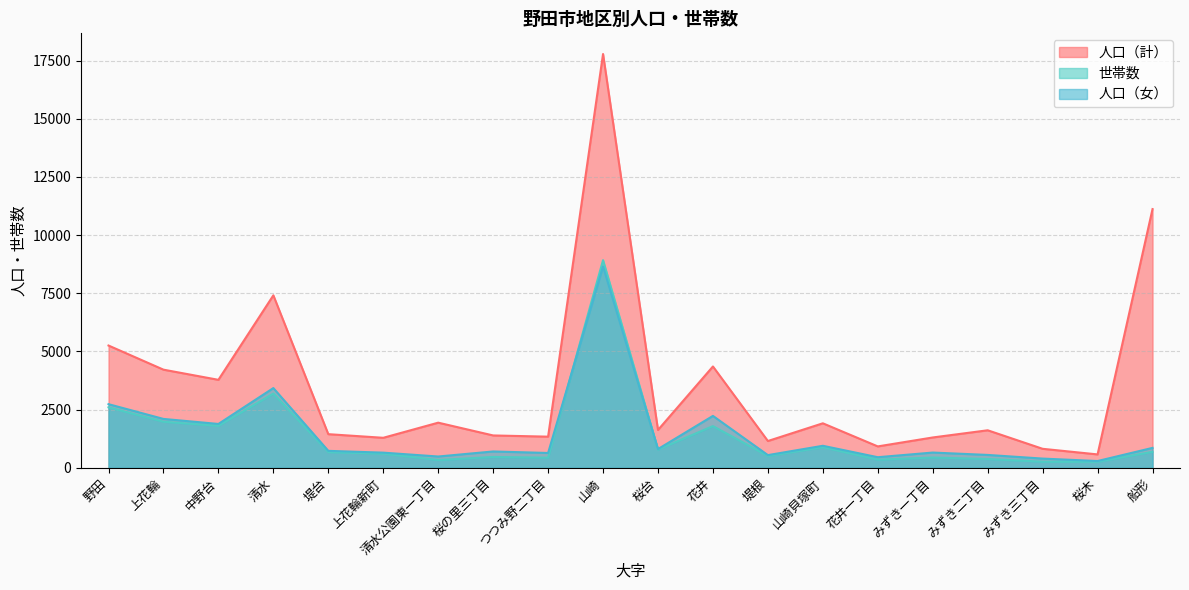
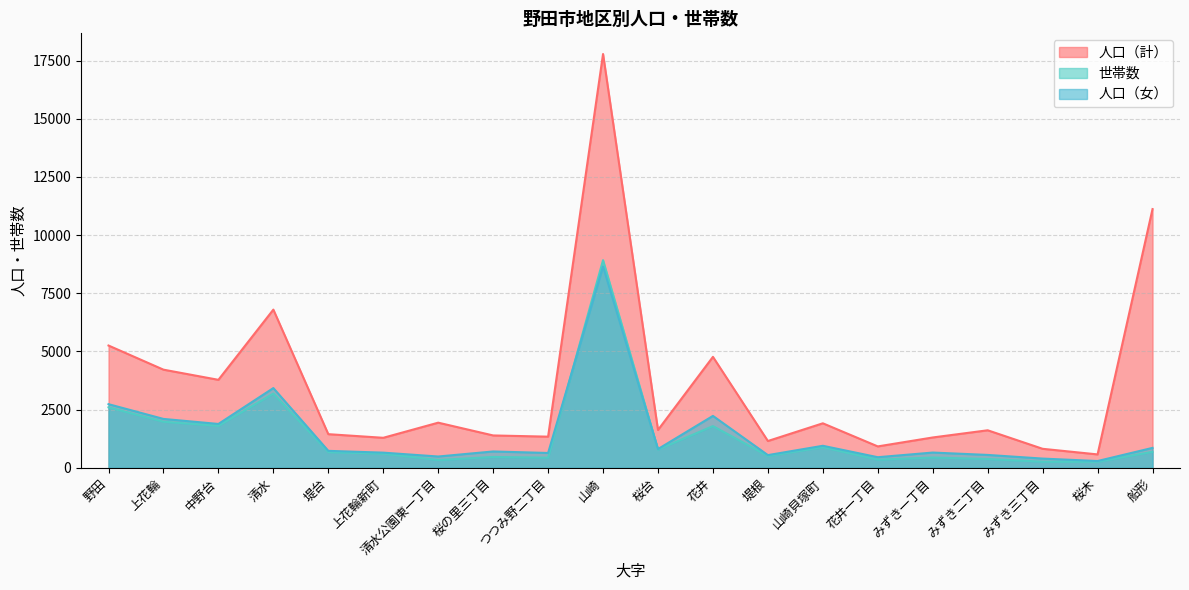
  {
    "人口（計）": {
      "野田": 5300,
      "上花輪": 4200,
      "中野台": 3800,
-     "清水": 7400,
+     "清水": 6800,
      "堤台": 1400,
      "上花輪新町": 1300,
      "清水公園東一丁目": 1900,
      "桜の里三丁目": 1400,
      "つつみ野二丁目": 1300,
      "山崎": 17800,
      "桜台": 1600,
-     "花井": 4400,
+     "花井": 4800,
      "堤根": 1200,
      "山崎貝塚町": 1900,
      "花井一丁目": 900,
      "みずき一丁目": 1300,
      "みずき二丁目": 1600,
      "みずき三丁目": 800,
      "桜木": 600,
      "船形": 11100
    }
  }
